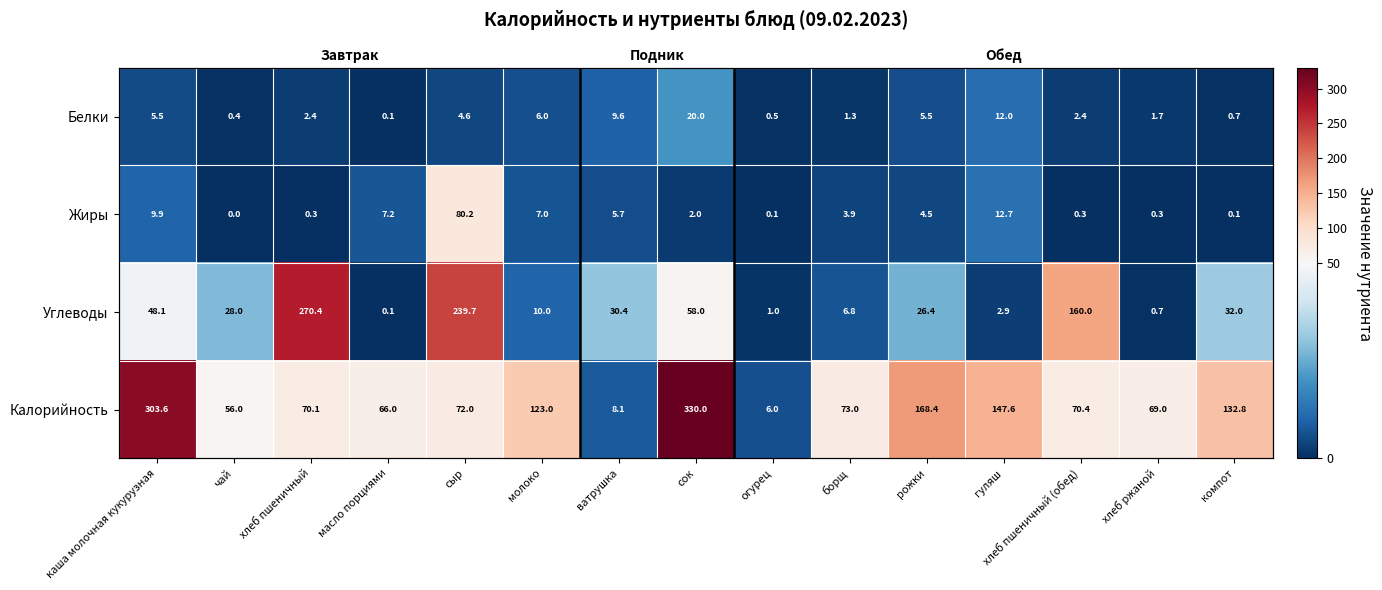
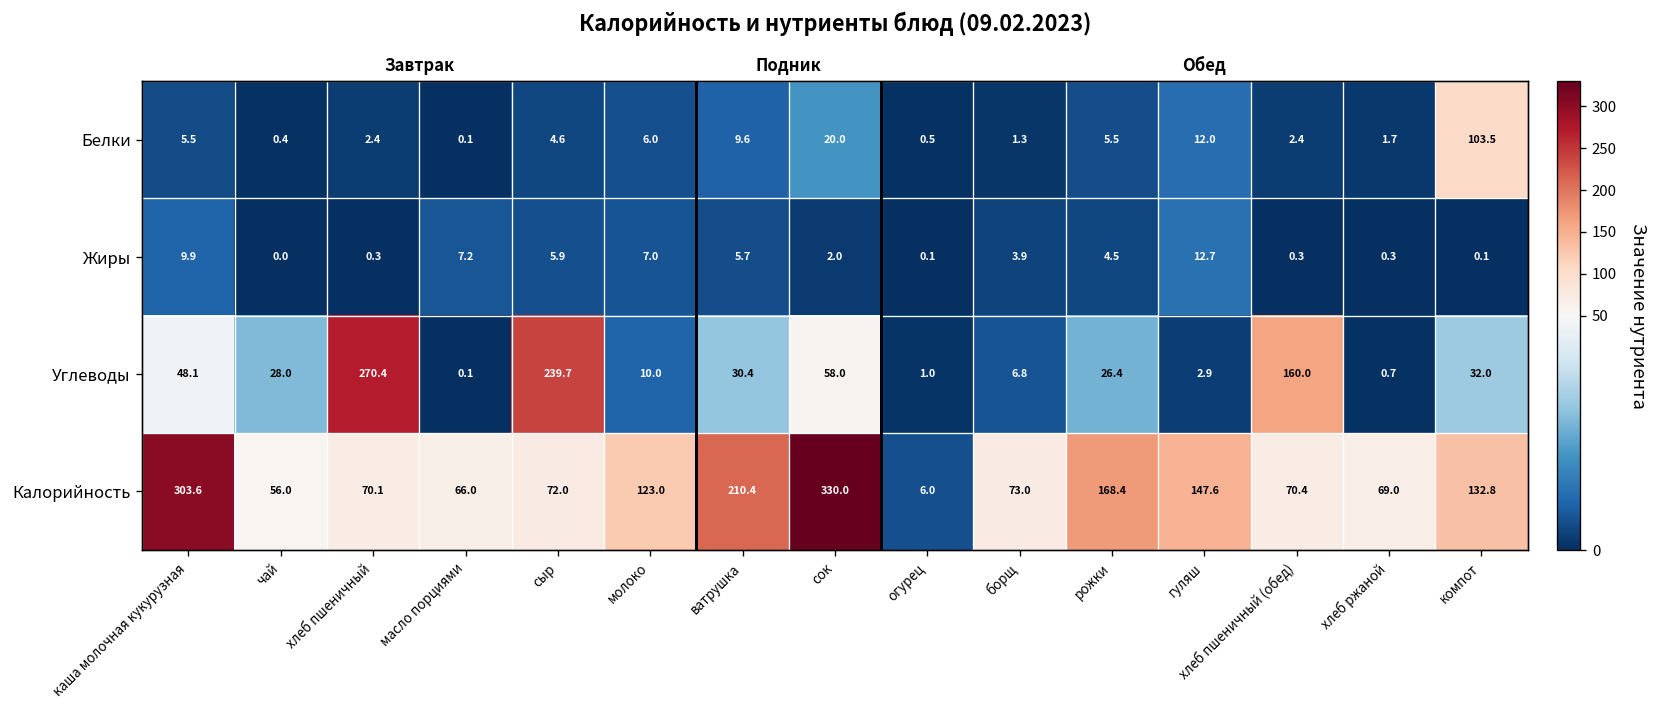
  {
    "Белки": {
      "каша молочная кукурузная": 5.5,
      "чай": 0.4,
      "хлеб пшеничный": 2.4,
      "масло порциями": 0.1,
      "сыр": 4.6,
      "молоко": 6.0,
      "ватрушка": 9.6,
      "сок": 20.0,
      "огурец": 0.5,
      "борщ": 1.3,
      "рожки": 5.5,
      "гуляш": 12.0,
      "хлеб пшеничный (обед)": 2.4,
      "хлеб ржаной": 1.7,
-     "компот": 0.7
+     "компот": 103.5
    },
    "Жиры": {
      "каша молочная кукурузная": 9.9,
      "чай": 0.0,
      "хлеб пшеничный": 0.3,
      "масло порциями": 7.2,
-     "сыр": 80.2,
+     "сыр": 5.9,
      "молоко": 7.0,
      "ватрушка": 5.7,
      "сок": 2.0,
      "огурец": 0.1,
      "борщ": 3.9,
      "рожки": 4.5,
      "гуляш": 12.7,
      "хлеб пшеничный (обед)": 0.3,
      "хлеб ржаной": 0.3,
      "компот": 0.1
    },
    "Углеводы": {
      "каша молочная кукурузная": 48.1,
      "чай": 28.0,
      "хлеб пшеничный": 270.4,
      "масло порциями": 0.1,
      "сыр": 239.7,
      "молоко": 10.0,
      "ватрушка": 30.4,
      "сок": 58.0,
      "огурец": 1.0,
      "борщ": 6.8,
      "рожки": 26.4,
      "гуляш": 2.9,
      "хлеб пшеничный (обед)": 160.0,
      "хлеб ржаной": 0.7,
      "компот": 32.0
    },
    "Калорийность": {
      "каша молочная кукурузная": 303.6,
      "чай": 56.0,
      "хлеб пшеничный": 70.1,
      "масло порциями": 66.0,
      "сыр": 72.0,
      "молоко": 123.0,
-     "ватрушка": 8.1,
+     "ватрушка": 210.4,
      "сок": 330.0,
      "огурец": 6.0,
      "борщ": 73.0,
      "рожки": 168.4,
      "гуляш": 147.6,
      "хлеб пшеничный (обед)": 70.4,
      "хлеб ржаной": 69.0,
      "компот": 132.8
    }
  }
